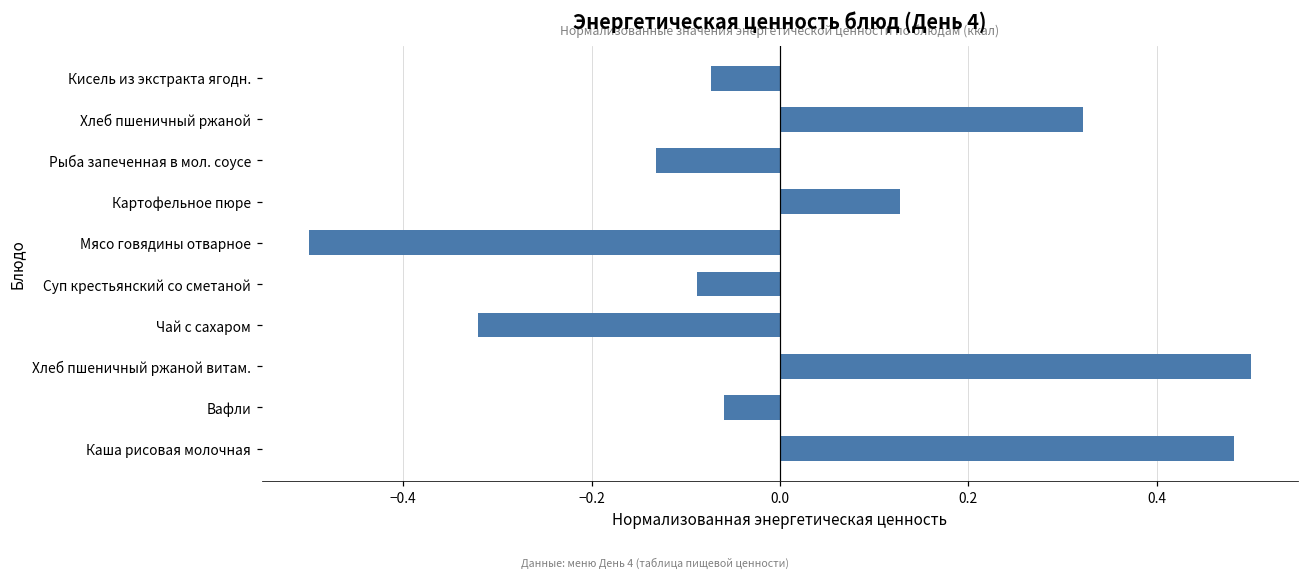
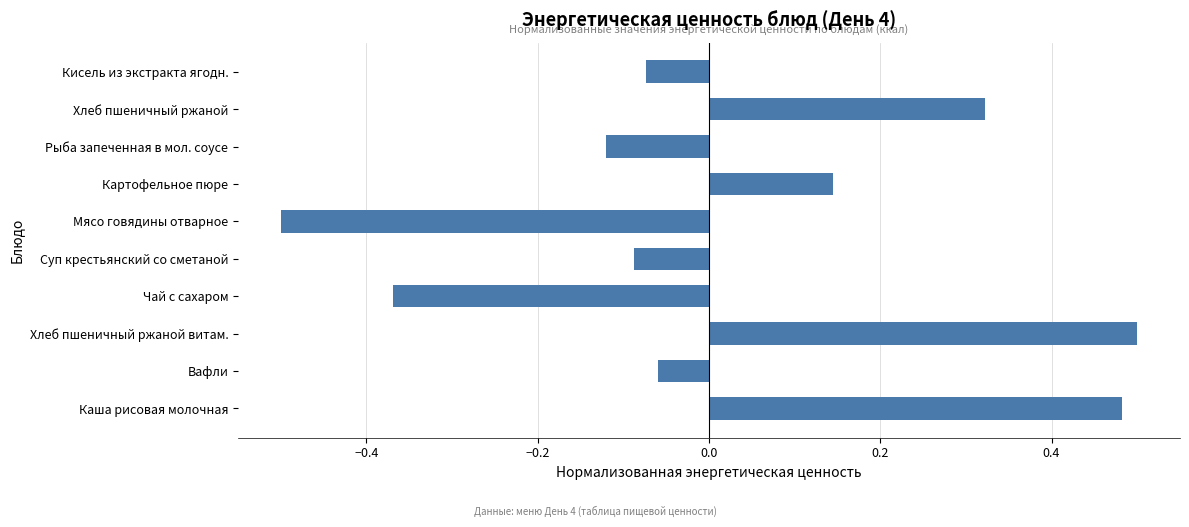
  {
    "Кисель из экстракта ягодн.": -0.07,
    "Хлеб пшеничный ржаной": 0.32,
-   "Рыба запеченная в мол. соусе": -0.13,
-   "Картофельное пюре": 0.13,
+   "Рыба запеченная в мол. соусе": -0.12,
+   "Картофельное пюре": 0.15,
    "Мясо говядины отварное": -0.50,
    "Суп крестьянский со сметаной": -0.09,
-   "Чай с сахаром": -0.32,
+   "Чай с сахаром": -0.37,
    "Хлеб пшеничный ржаной витам.": 0.50,
    "Вафли": -0.06,
    "Каша рисовая молочная": 0.48
  }
